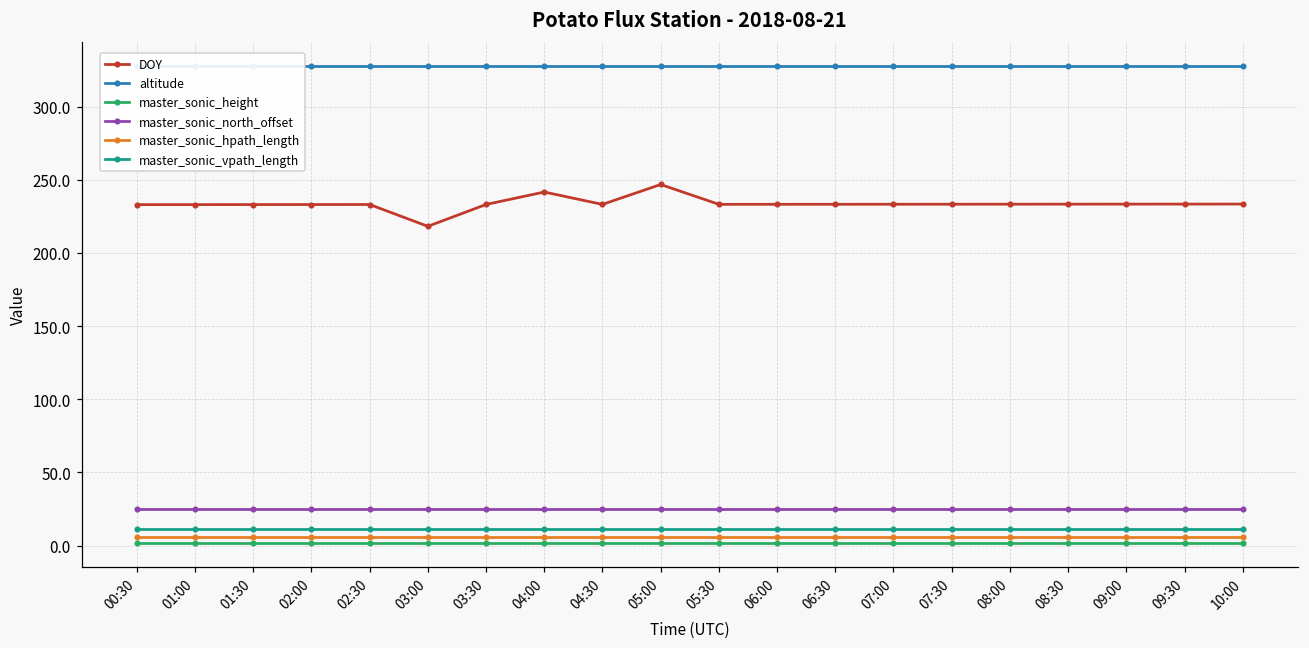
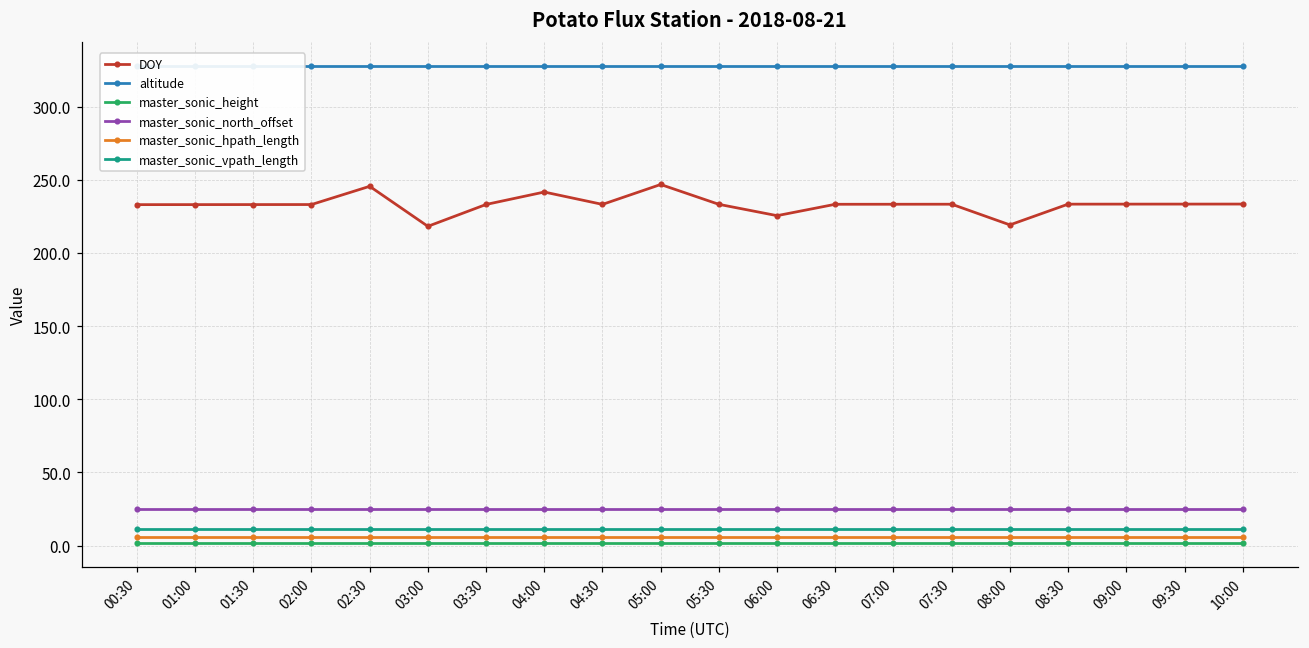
  {
    "DOY": {
      "00:30": 233,
      "01:00": 233,
      "01:30": 233,
      "02:00": 233,
-     "02:30": 233,
+     "02:30": 246,
      "03:00": 218,
      "03:30": 233,
      "04:00": 242,
      "04:30": 233,
      "05:00": 247,
      "05:30": 233,
-     "06:00": 233,
+     "06:00": 225,
      "06:30": 233,
      "07:00": 233,
      "07:30": 233,
-     "08:00": 233,
+     "08:00": 219,
      "08:30": 233,
      "09:00": 233,
      "09:30": 233,
      "10:00": 233
    },
    "altitude": {
      "02:00": 328,
      "02:30": 328,
      "03:00": 328,
      "03:30": 328,
      "04:00": 328,
      "04:30": 328,
      "05:00": 328,
      "05:30": 328,
      "06:00": 328,
      "06:30": 328,
      "07:00": 328,
      "07:30": 328,
      "08:00": 328,
      "08:30": 328,
      "09:00": 328,
      "09:30": 328,
      "10:00": 328
    },
    "master_sonic_north_offset": {
      "00:30": 25,
      "01:00": 25,
      "01:30": 25,
      "02:00": 25,
      "02:30": 25,
      "03:00": 25,
      "03:30": 25,
      "04:00": 25,
      "04:30": 25,
      "05:00": 25,
      "05:30": 25,
      "06:00": 25,
      "06:30": 25,
      "07:00": 25,
      "07:30": 25,
      "08:00": 25,
      "08:30": 25,
      "09:00": 25,
      "09:30": 25,
      "10:00": 25
    },
    "master_sonic_hpath_length": {
      "00:30": 6,
      "01:00": 6,
      "01:30": 6,
      "02:00": 6,
      "02:30": 6,
      "03:00": 6,
      "03:30": 6,
      "04:00": 6,
      "04:30": 6,
      "05:00": 6,
      "05:30": 6,
      "06:00": 6,
      "06:30": 6,
      "07:00": 6,
      "07:30": 6,
      "08:00": 6,
      "08:30": 6,
      "09:00": 6,
      "09:30": 6,
      "10:00": 6
    }
  }
